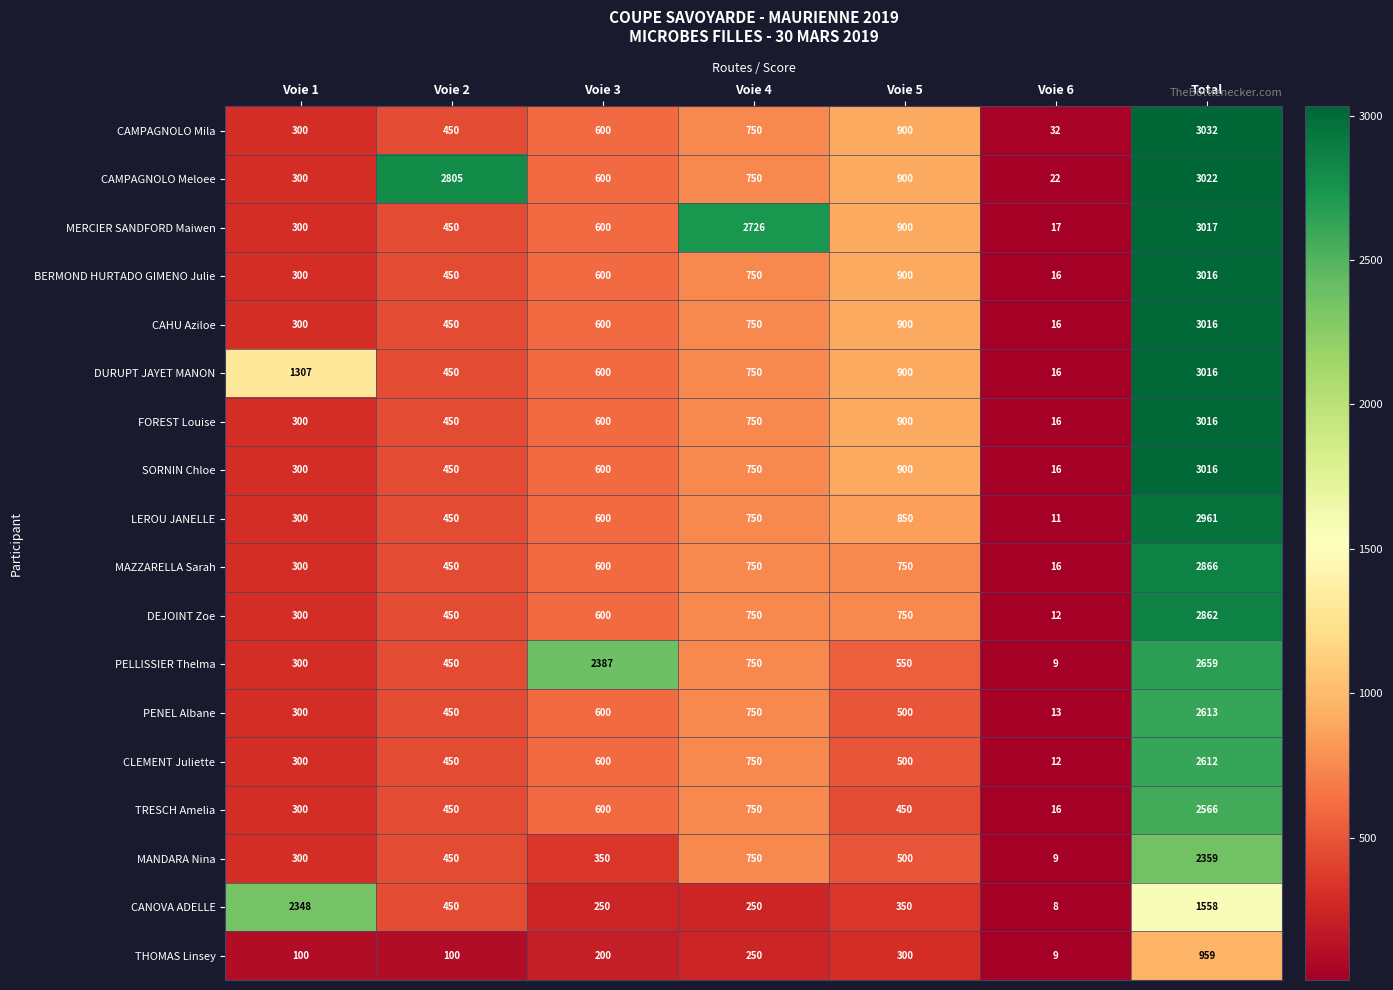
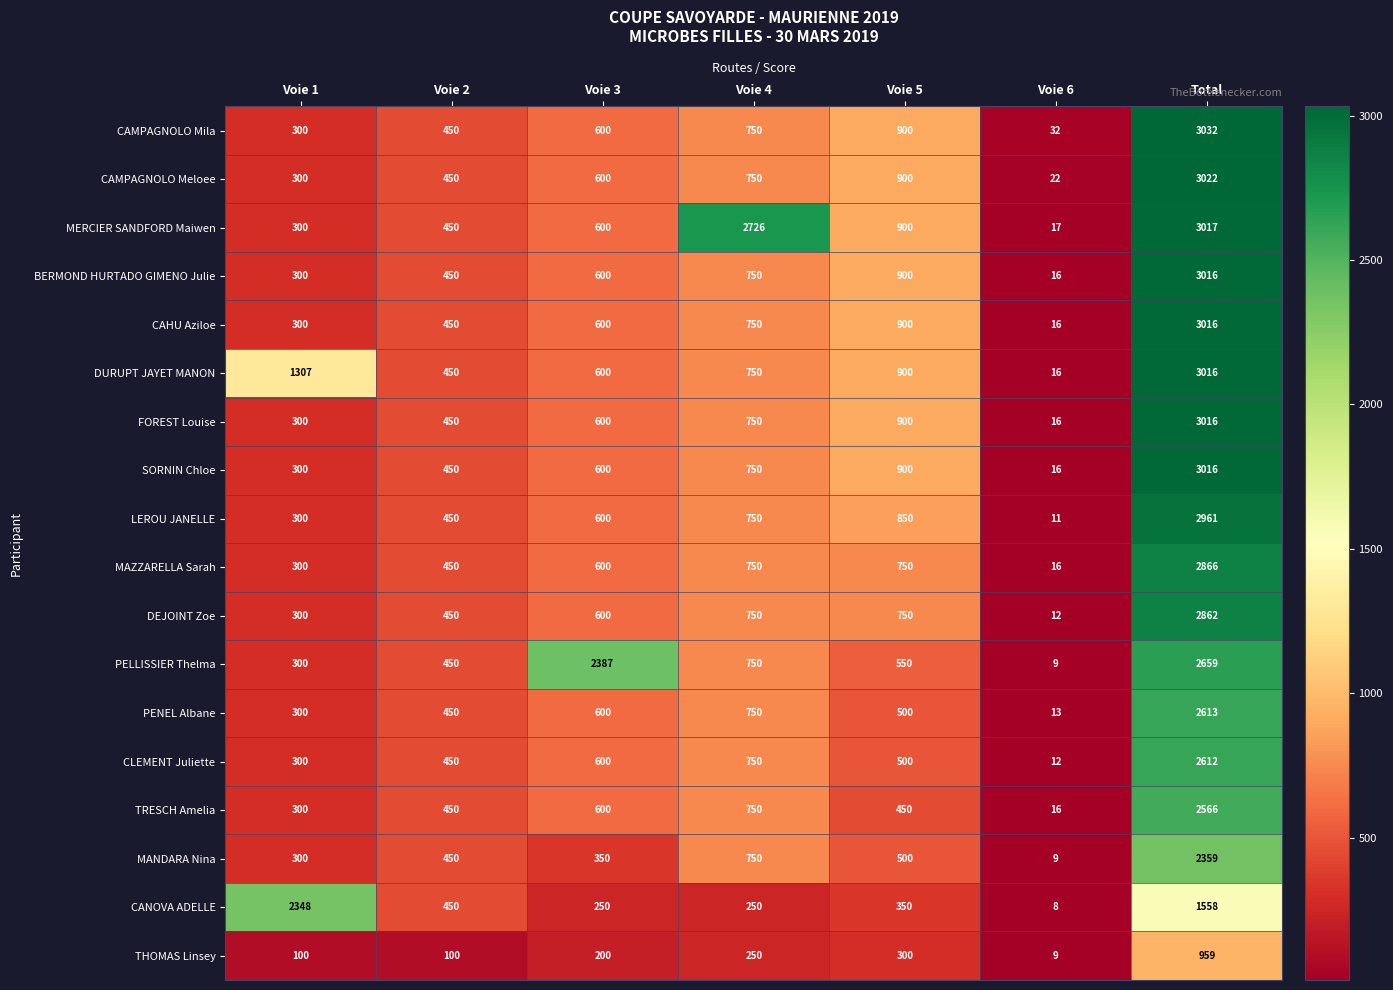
  {
    "CAMPAGNOLO Mila": {
      "Voie 1": 300,
      "Voie 2": 450,
      "Voie 3": 600,
      "Voie 4": 750,
      "Voie 5": 900,
      "Voie 6": 32,
      "Total": 3032
    },
    "CAMPAGNOLO Meloee": {
      "Voie 1": 300,
-     "Voie 2": 2805,
+     "Voie 2": 450,
      "Voie 3": 600,
      "Voie 4": 750,
      "Voie 5": 900,
      "Voie 6": 22,
      "Total": 3022
    },
    "MERCIER SANDFORD Maiwen": {
      "Voie 1": 300,
      "Voie 2": 450,
      "Voie 3": 600,
      "Voie 4": 2726,
      "Voie 5": 900,
      "Voie 6": 17,
      "Total": 3017
    },
    "BERMOND HURTADO GIMENO Julie": {
      "Voie 1": 300,
      "Voie 2": 450,
      "Voie 3": 600,
      "Voie 4": 750,
      "Voie 5": 900,
      "Voie 6": 16,
      "Total": 3016
    },
    "CAHU Aziloe": {
      "Voie 1": 300,
      "Voie 2": 450,
      "Voie 3": 600,
      "Voie 4": 750,
      "Voie 5": 900,
      "Voie 6": 16,
      "Total": 3016
    },
    "DURUPT JAYET MANON": {
      "Voie 1": 1307,
      "Voie 2": 450,
      "Voie 3": 600,
      "Voie 4": 750,
      "Voie 5": 900,
      "Voie 6": 16,
      "Total": 3016
    },
    "FOREST Louise": {
      "Voie 1": 300,
      "Voie 2": 450,
      "Voie 3": 600,
      "Voie 4": 750,
      "Voie 5": 900,
      "Voie 6": 16,
      "Total": 3016
    },
    "SORNIN Chloe": {
      "Voie 1": 300,
      "Voie 2": 450,
      "Voie 3": 600,
      "Voie 4": 750,
      "Voie 5": 900,
      "Voie 6": 16,
      "Total": 3016
    },
    "LEROU JANELLE": {
      "Voie 1": 300,
      "Voie 2": 450,
      "Voie 3": 600,
      "Voie 4": 750,
      "Voie 5": 850,
      "Voie 6": 11,
      "Total": 2961
    },
    "MAZZARELLA Sarah": {
      "Voie 1": 300,
      "Voie 2": 450,
      "Voie 3": 600,
      "Voie 4": 750,
      "Voie 5": 750,
      "Voie 6": 16,
      "Total": 2866
    },
    "DEJOINT Zoe": {
      "Voie 1": 300,
      "Voie 2": 450,
      "Voie 3": 600,
      "Voie 4": 750,
      "Voie 5": 750,
      "Voie 6": 12,
      "Total": 2862
    },
    "PELLISSIER Thelma": {
      "Voie 1": 300,
      "Voie 2": 450,
      "Voie 3": 2387,
      "Voie 4": 750,
      "Voie 5": 550,
      "Voie 6": 9,
      "Total": 2659
    },
    "PENEL Albane": {
      "Voie 1": 300,
      "Voie 2": 450,
      "Voie 3": 600,
      "Voie 4": 750,
      "Voie 5": 500,
      "Voie 6": 13,
      "Total": 2613
    },
    "CLEMENT Juliette": {
      "Voie 1": 300,
      "Voie 2": 450,
      "Voie 3": 600,
      "Voie 4": 750,
      "Voie 5": 500,
      "Voie 6": 12,
      "Total": 2612
    },
    "TRESCH Amelia": {
      "Voie 1": 300,
      "Voie 2": 450,
      "Voie 3": 600,
      "Voie 4": 750,
      "Voie 5": 450,
      "Voie 6": 16,
      "Total": 2566
    },
    "MANDARA Nina": {
      "Voie 1": 300,
      "Voie 2": 450,
      "Voie 3": 350,
      "Voie 4": 750,
      "Voie 5": 500,
      "Voie 6": 9,
      "Total": 2359
    },
    "CANOVA ADELLE": {
      "Voie 1": 2348,
      "Voie 2": 450,
      "Voie 3": 250,
      "Voie 4": 250,
      "Voie 5": 350,
      "Voie 6": 8,
      "Total": 1558
    },
    "THOMAS Linsey": {
      "Voie 1": 100,
      "Voie 2": 100,
      "Voie 3": 200,
      "Voie 4": 250,
      "Voie 5": 300,
      "Voie 6": 9,
      "Total": 959
    }
  }
